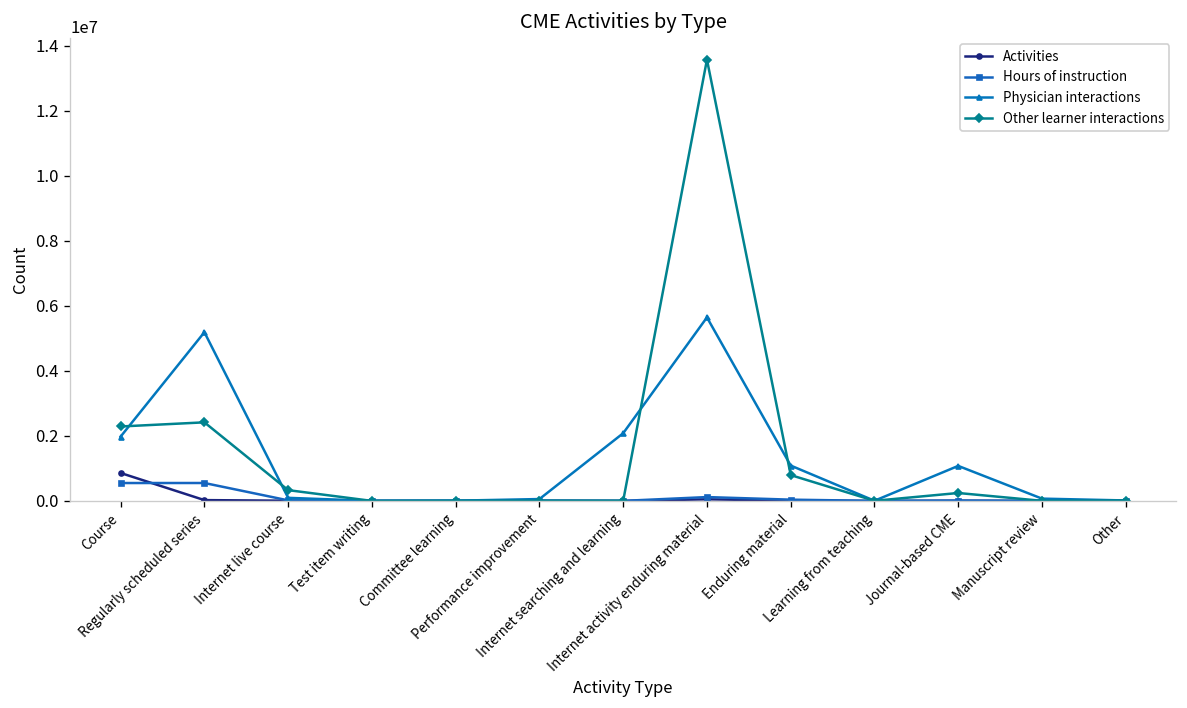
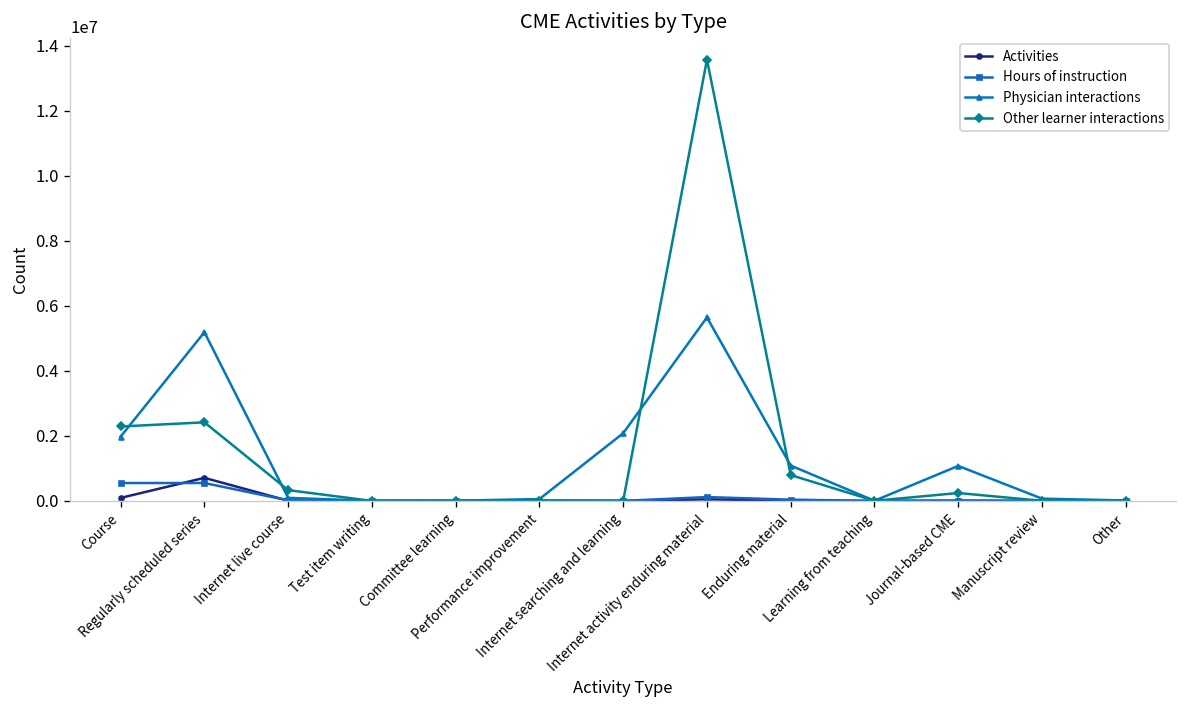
  {
    "Activities": {
-     "Course": 900000,
-     "Regularly scheduled series": 0
+     "Course": 100000,
+     "Regularly scheduled series": 700000
    }
  }
